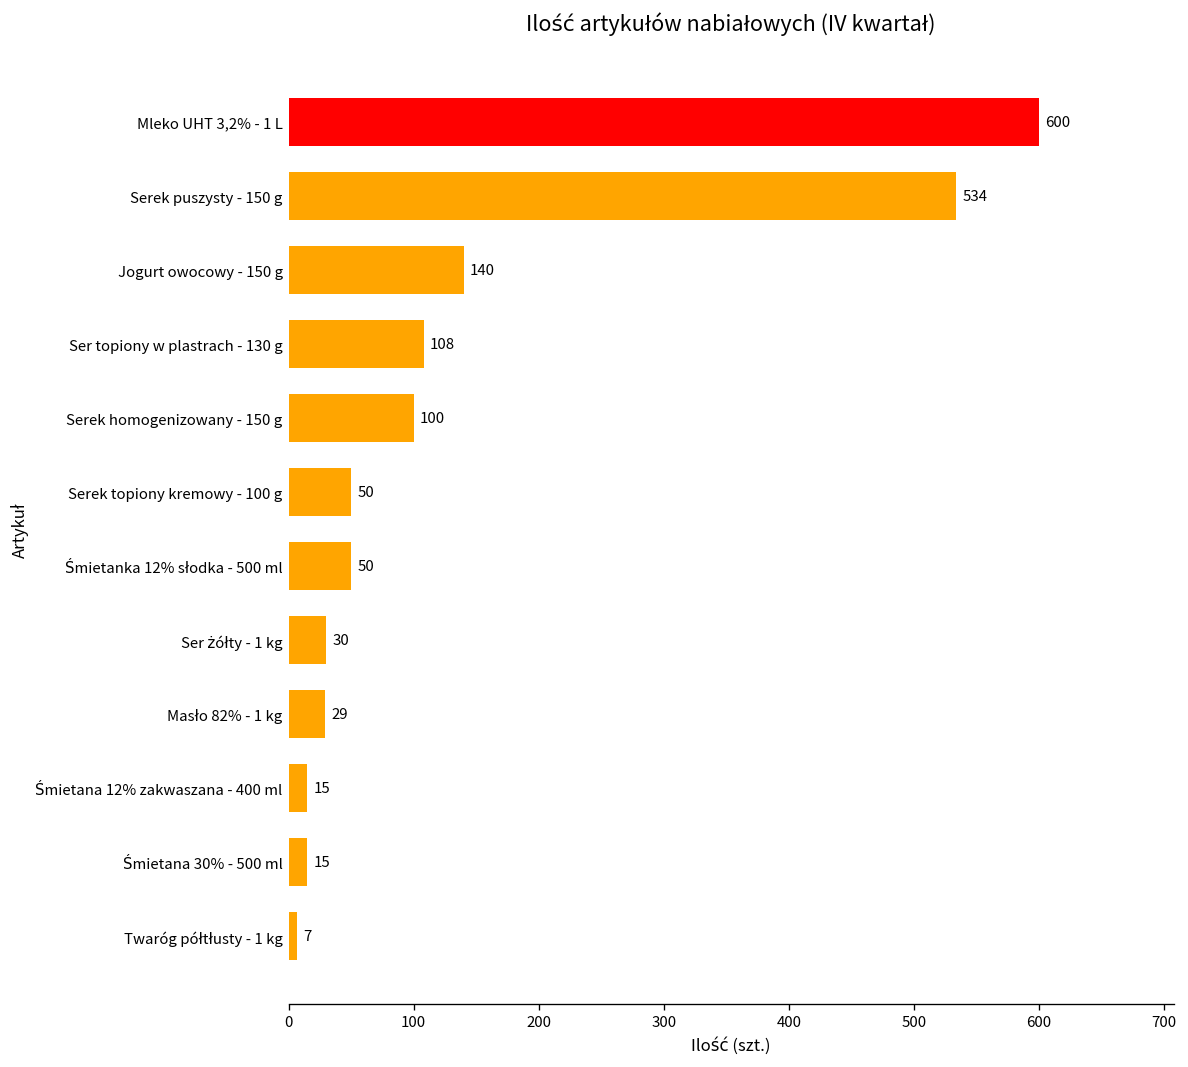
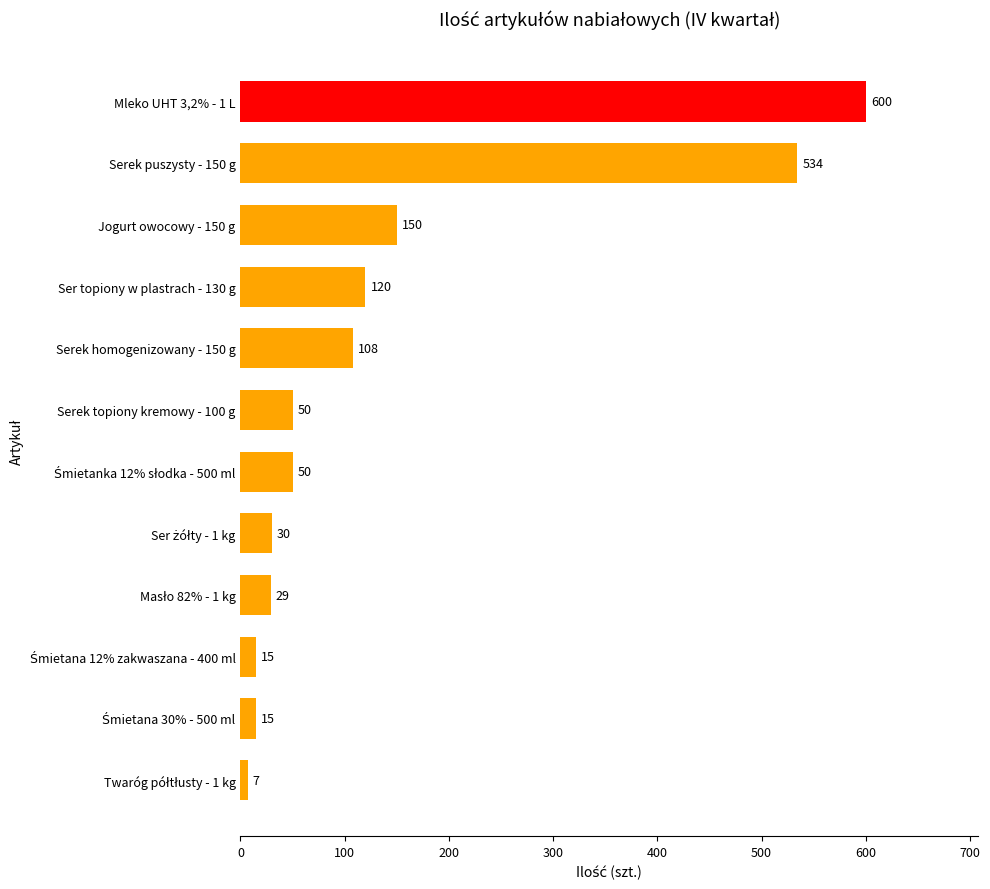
  {
    "Mleko UHT 3,2% - 1 L": 600,
    "Serek puszysty - 150 g": 534,
-   "Jogurt owocowy - 150 g": 140,
-   "Ser topiony w plastrach - 130 g": 108,
-   "Serek homogenizowany - 150 g": 100,
+   "Jogurt owocowy - 150 g": 150,
+   "Ser topiony w plastrach - 130 g": 120,
+   "Serek homogenizowany - 150 g": 108,
    "Serek topiony kremowy - 100 g": 50,
    "Śmietanka 12% słodka - 500 ml": 50,
    "Ser żółty - 1 kg": 30,
    "Masło 82% - 1 kg": 29,
    "Śmietana 12% zakwaszana - 400 ml": 15,
    "Śmietana 30% - 500 ml": 15,
    "Twaróg półtłusty - 1 kg": 7
  }
